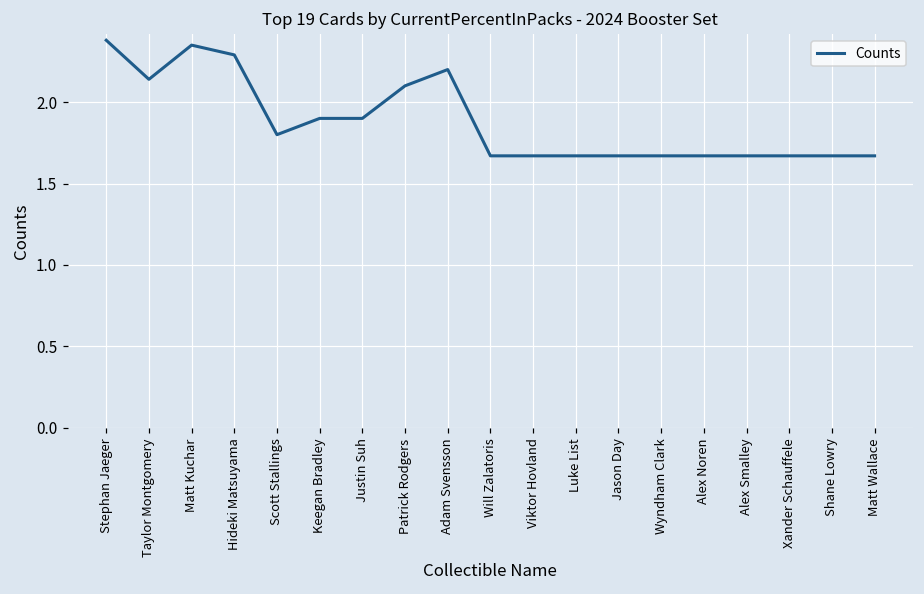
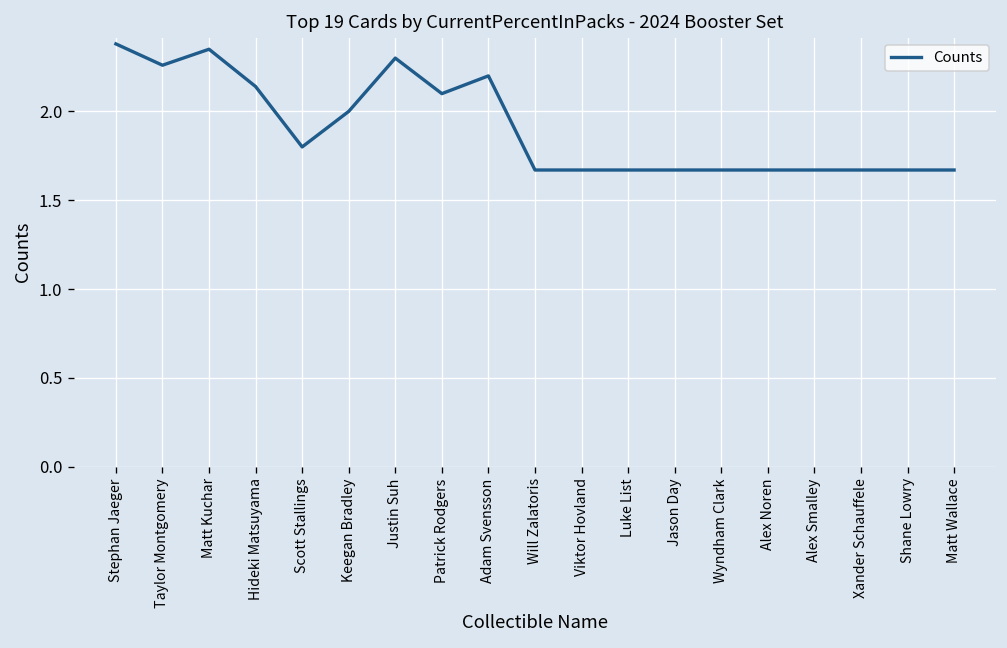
  {
    "Stephan Jaeger": 2.38,
-   "Taylor Montgomery": 2.14,
+   "Taylor Montgomery": 2.26,
    "Matt Kuchar": 2.35,
-   "Hideki Matsuyama": 2.29,
+   "Hideki Matsuyama": 2.14,
    "Scott Stallings": 1.80,
-   "Keegan Bradley": 1.9,
-   "Justin Suh": 1.9,
+   "Keegan Bradley": 2.0,
+   "Justin Suh": 2.3,
    "Patrick Rodgers": 2.10,
    "Adam Svensson": 2.20,
    "Will Zalatoris": 1.67,
    "Viktor Hovland": 1.67,
    "Luke List": 1.67,
    "Jason Day": 1.67,
    "Wyndham Clark": 1.67,
    "Alex Noren": 1.67,
    "Alex Smalley": 1.67,
    "Xander Schauffele": 1.67,
    "Shane Lowry": 1.67,
    "Matt Wallace": 1.67
  }
